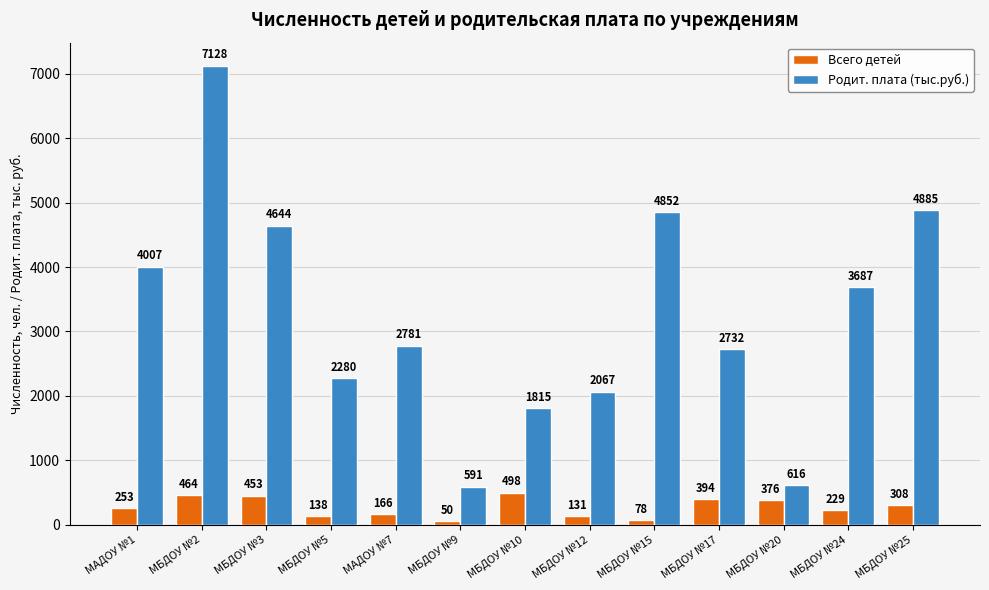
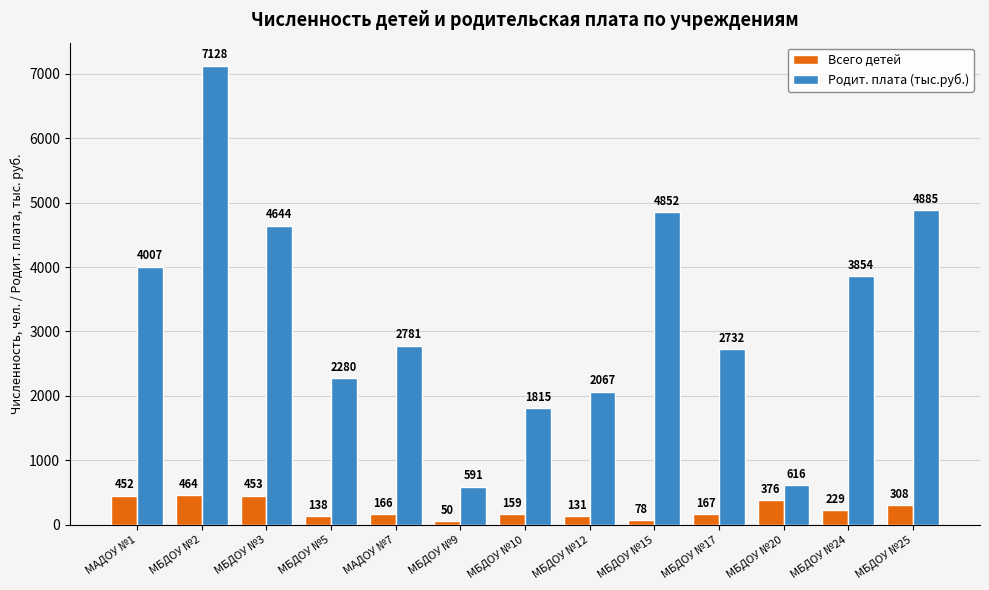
  {
    "Всего детей": {
-     "МАДОУ №1": 253,
+     "МАДОУ №1": 452,
      "МБДОУ №2": 464,
      "МБДОУ №3": 453,
      "МБДОУ №5": 138,
      "МАДОУ №7": 166,
      "МБДОУ №9": 50,
-     "МБДОУ №10": 498,
+     "МБДОУ №10": 159,
      "МБДОУ №12": 131,
      "МБДОУ №15": 78,
-     "МБДОУ №17": 394,
+     "МБДОУ №17": 167,
      "МБДОУ №20": 376,
      "МБДОУ №24": 229,
      "МБДОУ №25": 308
    },
    "Родит. плата (тыс.руб.)": {
      "МАДОУ №1": 4007,
      "МБДОУ №2": 7128,
      "МБДОУ №3": 4644,
      "МБДОУ №5": 2280,
      "МАДОУ №7": 2781,
      "МБДОУ №9": 591,
      "МБДОУ №10": 1815,
      "МБДОУ №12": 2067,
      "МБДОУ №15": 4852,
      "МБДОУ №17": 2732,
      "МБДОУ №20": 616,
-     "МБДОУ №24": 3687,
+     "МБДОУ №24": 3854,
      "МБДОУ №25": 4885
    }
  }
